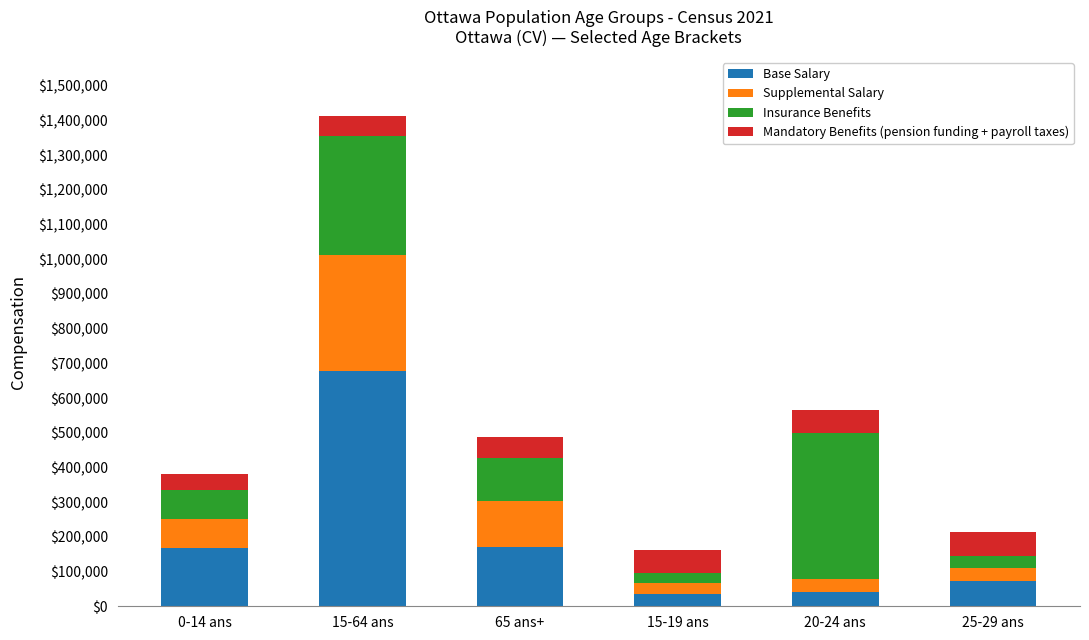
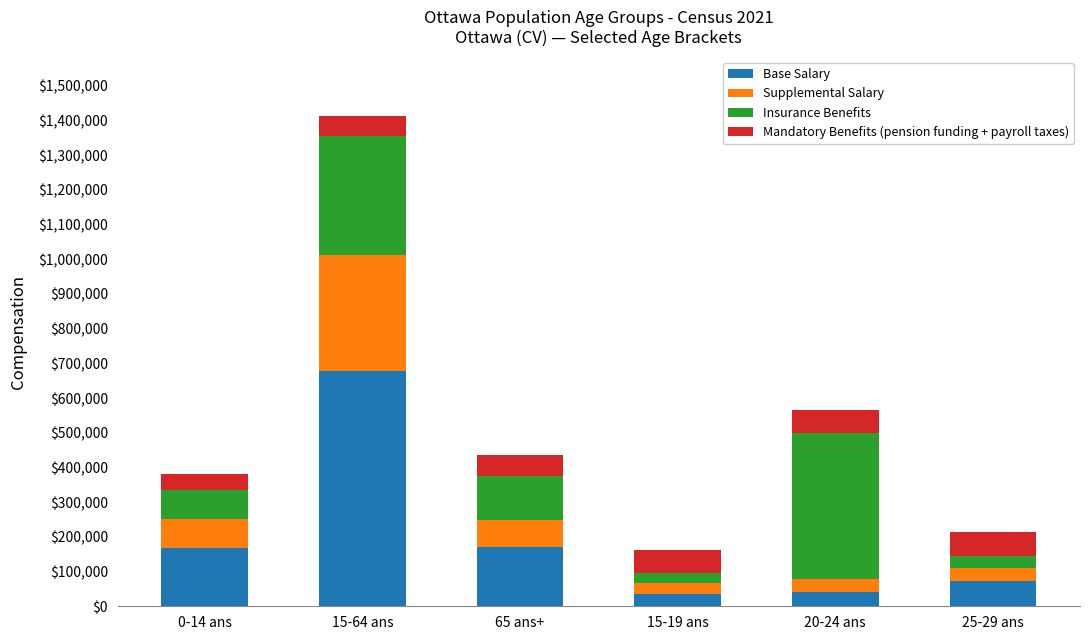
  {
    "Base Salary": {
      "0-14 ans": "$170,000",
      "15-64 ans": "$680,000",
      "65 ans+": "$170,000",
      "15-19 ans": "$40,000",
      "20-24 ans": "$40,000",
      "25-29 ans": "$70,000"
    },
    "Supplemental Salary": {
      "0-14 ans": "$80,000",
      "15-64 ans": "$330,000",
-     "65 ans+": "$130,000",
+     "65 ans+": "$80,000",
      "15-19 ans": "$30,000",
      "20-24 ans": "$40,000",
      "25-29 ans": "$40,000"
    },
    "Insurance Benefits": {
      "0-14 ans": "$80,000",
      "15-64 ans": "$340,000",
      "65 ans+": "$120,000",
      "15-19 ans": "$30,000",
      "20-24 ans": "$420,000",
      "25-29 ans": "$40,000"
    },
    "Mandatory Benefits (pension funding + payroll taxes)": {
      "0-14 ans": "$50,000",
      "15-64 ans": "$60,000",
      "65 ans+": "$60,000",
      "15-19 ans": "$70,000",
      "20-24 ans": "$70,000",
      "25-29 ans": "$70,000"
    }
  }
